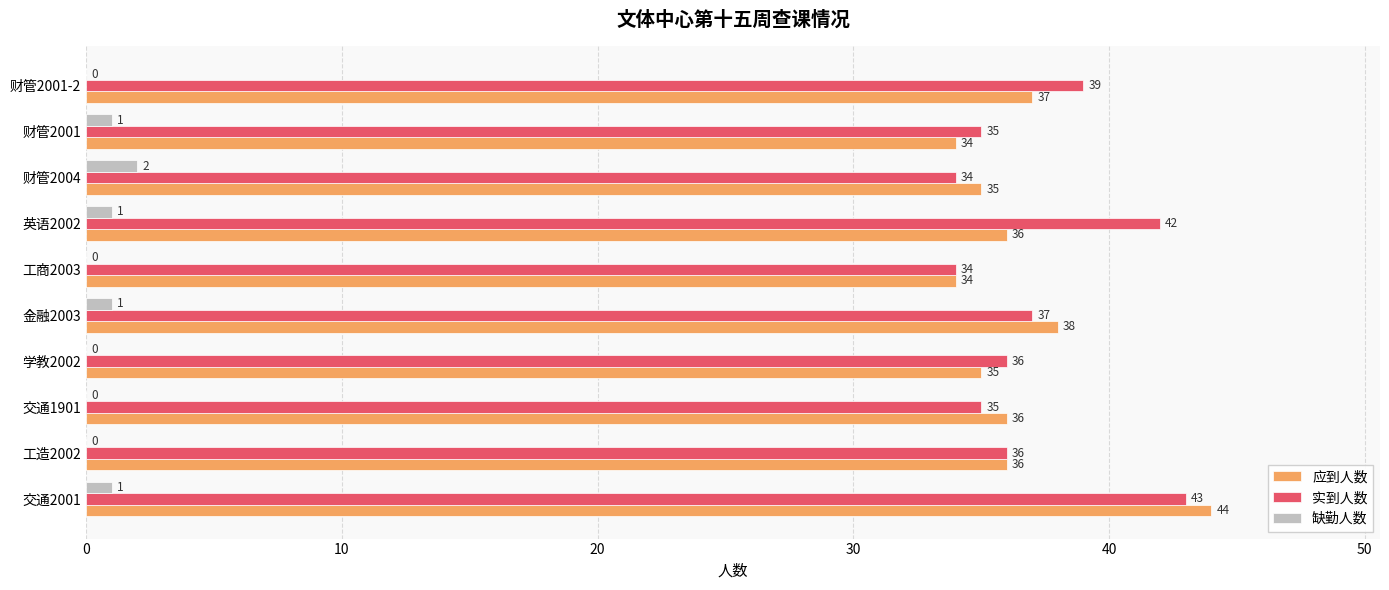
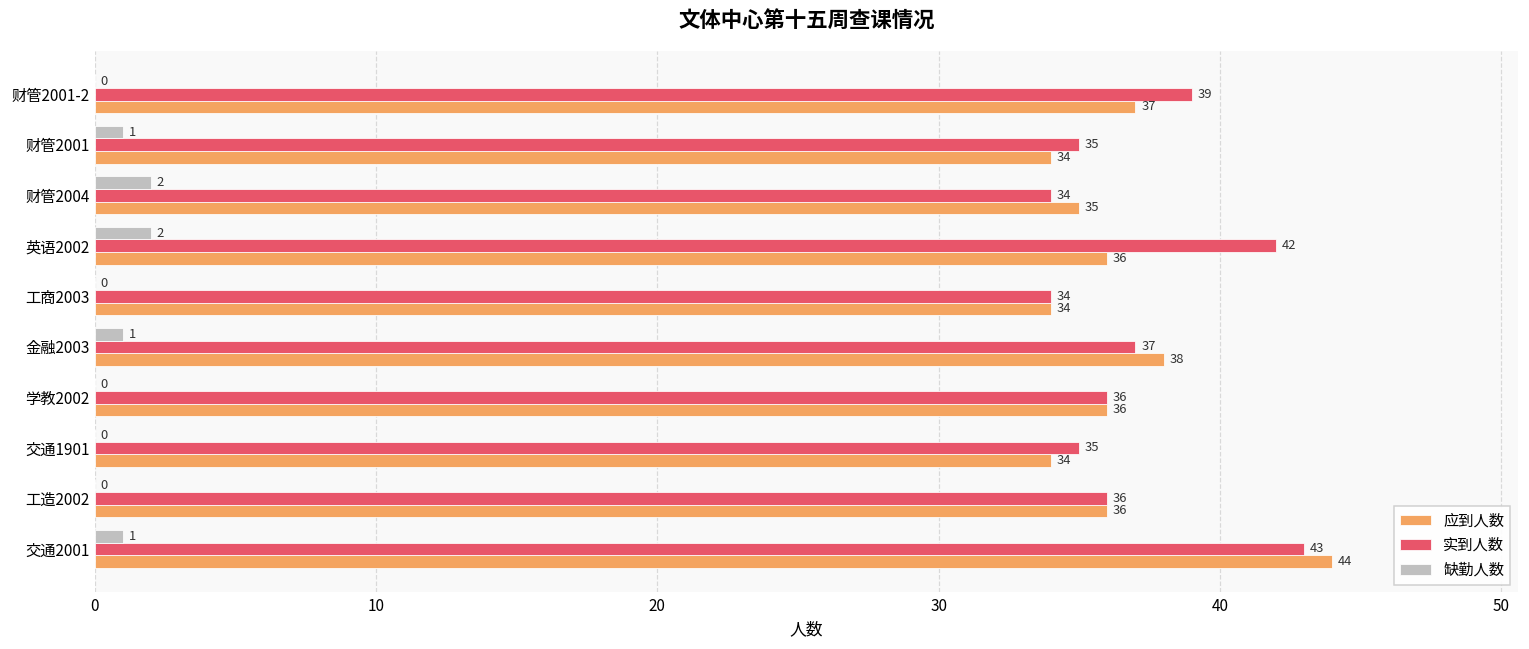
  {
    "应到人数": {
      "财管2001-2": 37,
      "财管2001": 34,
      "财管2004": 35,
      "英语2002": 36,
      "工商2003": 34,
      "金融2003": 38,
-     "学教2002": 35,
-     "交通1901": 36,
+     "学教2002": 36,
+     "交通1901": 34,
      "工造2002": 36,
      "交通2001": 44
    },
    "实到人数": {
      "财管2001-2": 39,
      "财管2001": 35,
      "财管2004": 34,
      "英语2002": 42,
      "工商2003": 34,
      "金融2003": 37,
      "学教2002": 36,
      "交通1901": 35,
      "工造2002": 36,
      "交通2001": 43
    },
    "缺勤人数": {
      "财管2001-2": 0,
      "财管2001": 1,
      "财管2004": 2,
-     "英语2002": 1,
+     "英语2002": 2,
      "工商2003": 0,
      "金融2003": 1,
      "学教2002": 0,
      "交通1901": 0,
      "工造2002": 0,
      "交通2001": 1
    }
  }
